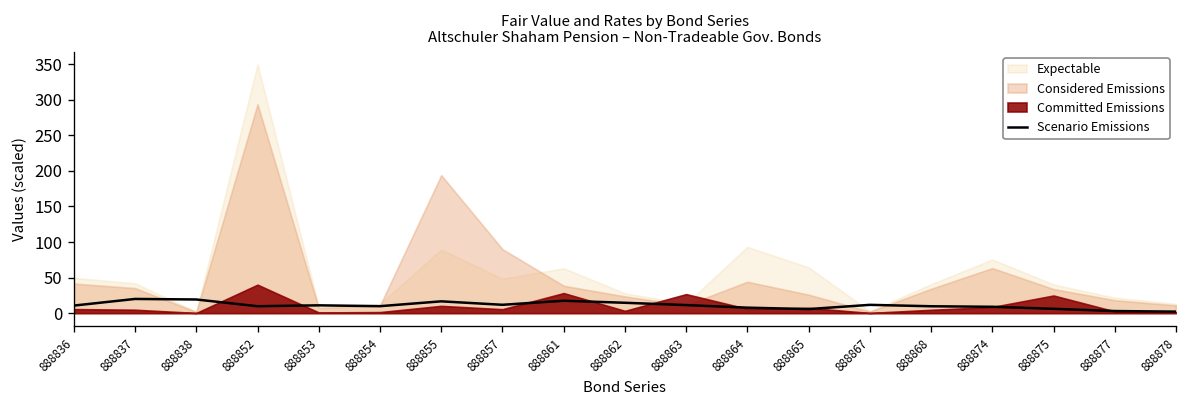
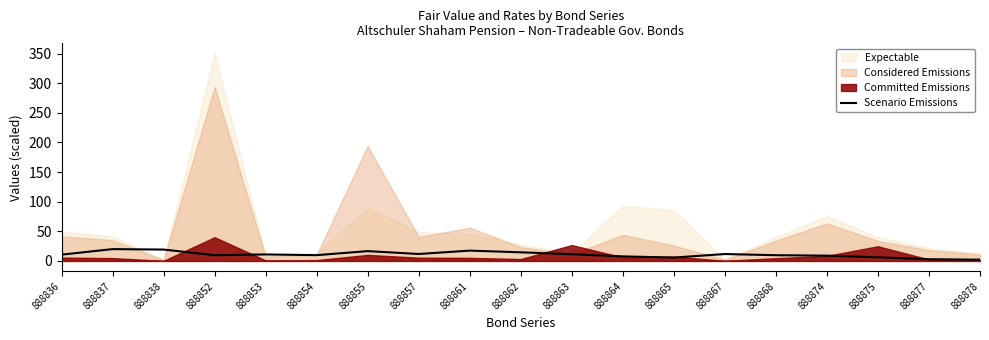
  {
    "Scenario Emissions": {
      "888836": 10,
      "888837": 20,
      "888838": 20,
      "888852": 10,
      "888855": 20,
      "888857": 10,
      "888861": 20,
      "888862": 10,
      "888867": 10,
      "888868": 10,
      "888875": 10
    },
    "Expectable": {
      "888836": 50,
      "888837": 40,
      "888852": 350,
      "888855": 90,
      "888857": 50,
-     "888861": 60,
+     "888861": 50,
      "888862": 30,
      "888864": 90,
-     "888865": 60,
+     "888865": 90,
      "888868": 40,
      "888874": 80,
      "888875": 40
    },
    "Considered Emissions": {
      "888836": 40,
      "888837": 40,
      "888852": 290,
      "888855": 190,
-     "888857": 90,
-     "888861": 40,
+     "888857": 40,
+     "888861": 60,
      "888862": 20,
      "888864": 40,
      "888865": 30,
      "888868": 30,
      "888874": 60,
      "888875": 30
    },
    "Committed Emissions": {
      "888836": 10,
      "888837": 0,
      "888852": 40,
      "888855": 10,
      "888857": 10,
-     "888861": 30,
+     "888861": 10,
      "888863": 30,
      "888868": 0,
      "888875": 20
    }
  }
